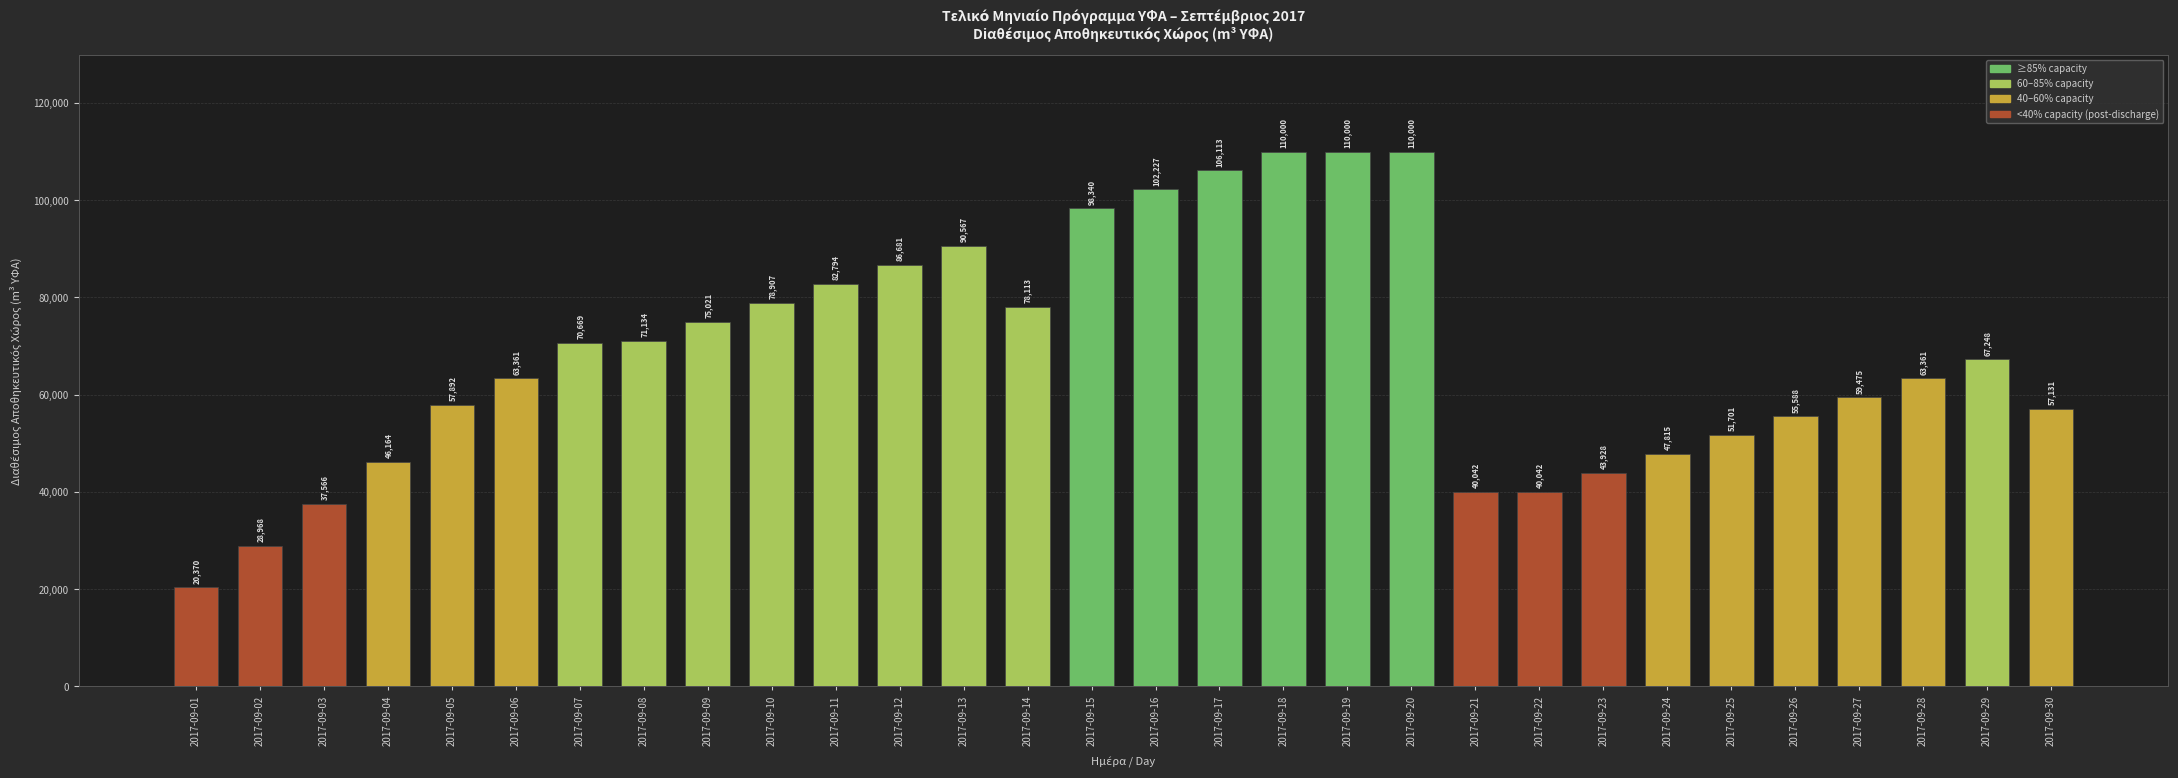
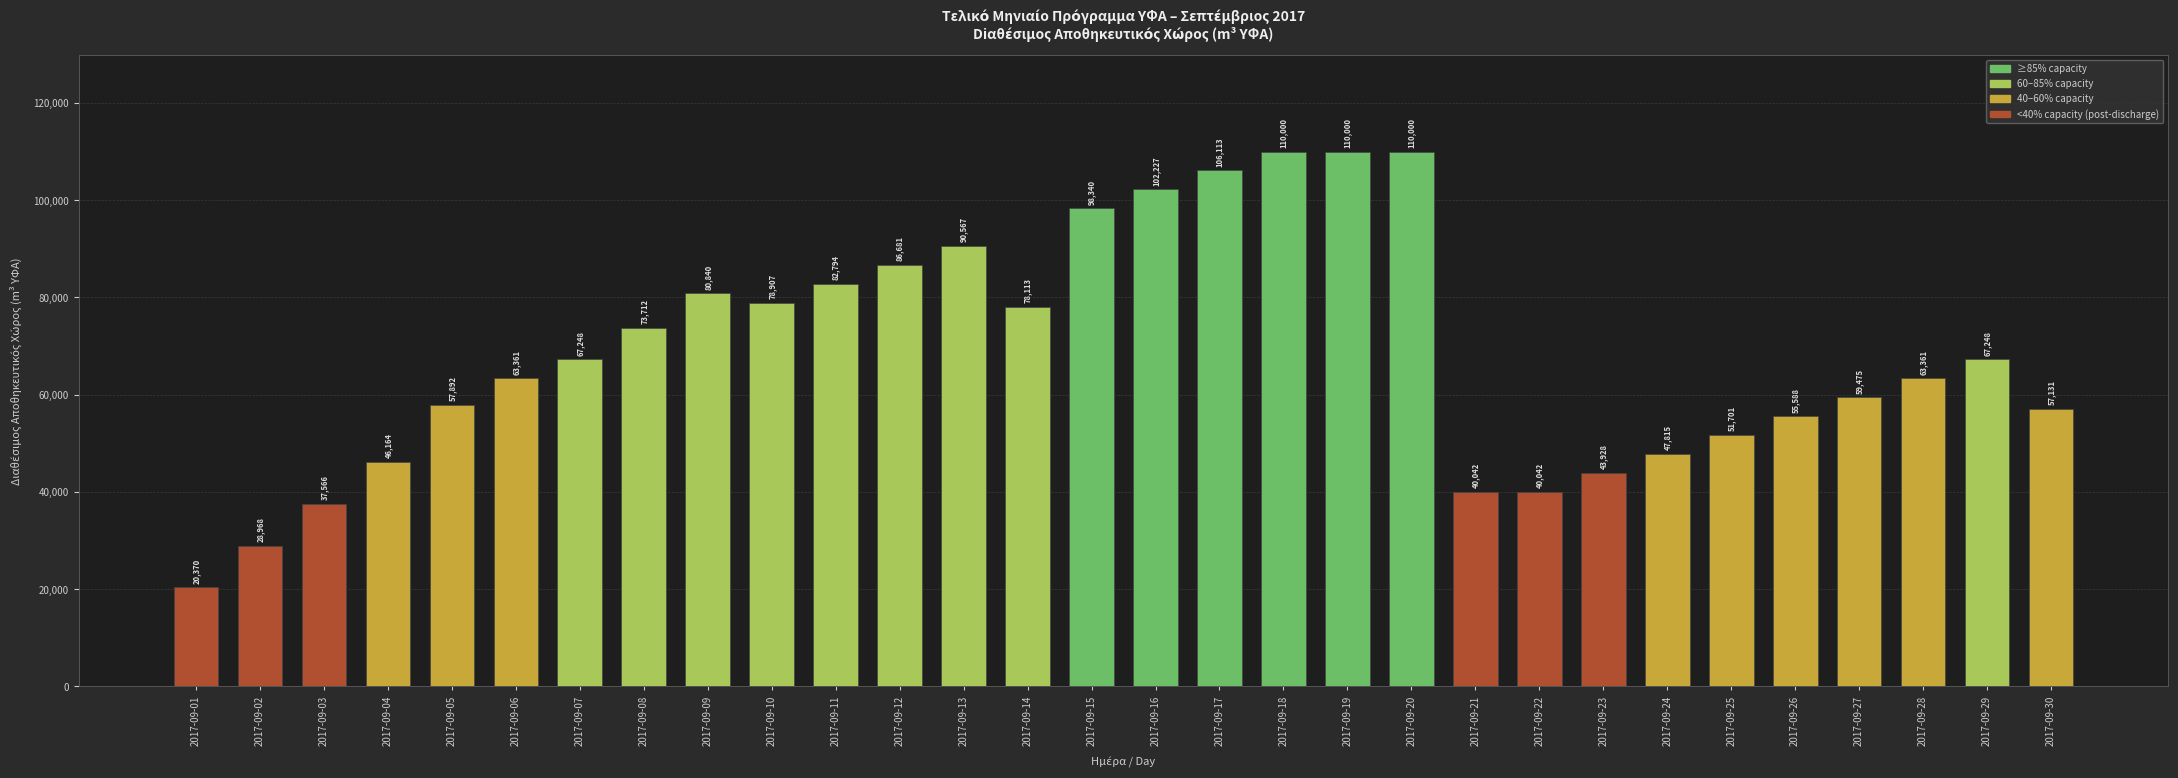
  {
    "2017-09-01": "20,370",
    "2017-09-02": "28,968",
    "2017-09-03": "37,566",
    "2017-09-04": "46,164",
    "2017-09-05": "57,892",
    "2017-09-06": "63,361",
-   "2017-09-07": "70,669",
-   "2017-09-08": "71,134",
-   "2017-09-09": "75,021",
+   "2017-09-07": "67,248",
+   "2017-09-08": "73,712",
+   "2017-09-09": "80,840",
    "2017-09-10": "78,907",
    "2017-09-11": "82,794",
    "2017-09-12": "86,681",
    "2017-09-13": "90,567",
    "2017-09-14": "78,113",
    "2017-09-15": "98,340",
    "2017-09-16": "102,227",
    "2017-09-17": "106,113",
    "2017-09-18": "110,000",
    "2017-09-19": "110,000",
    "2017-09-20": "110,000",
    "2017-09-21": "40,042",
    "2017-09-22": "40,042",
    "2017-09-23": "43,928",
    "2017-09-24": "47,815",
    "2017-09-25": "51,701",
    "2017-09-26": "55,588",
    "2017-09-27": "59,475",
    "2017-09-28": "63,361",
    "2017-09-29": "67,248",
    "2017-09-30": "57,131"
  }
